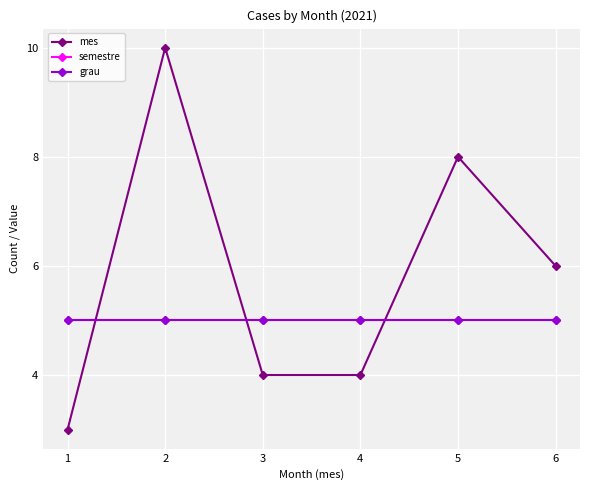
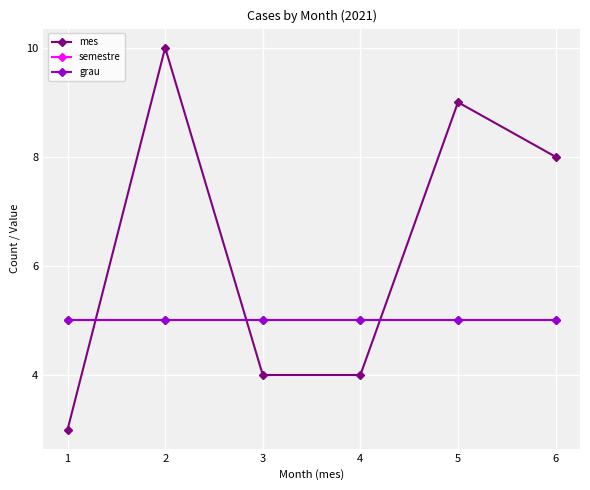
  {
    "mes": {
      "1": 3,
      "2": 10,
      "3": 4,
      "4": 4,
-     "5": 8,
-     "6": 6
+     "5": 9,
+     "6": 8
    },
    "grau": {
      "1": 5,
      "2": 5,
      "3": 5,
      "4": 5,
      "5": 5,
      "6": 5
    }
  }
